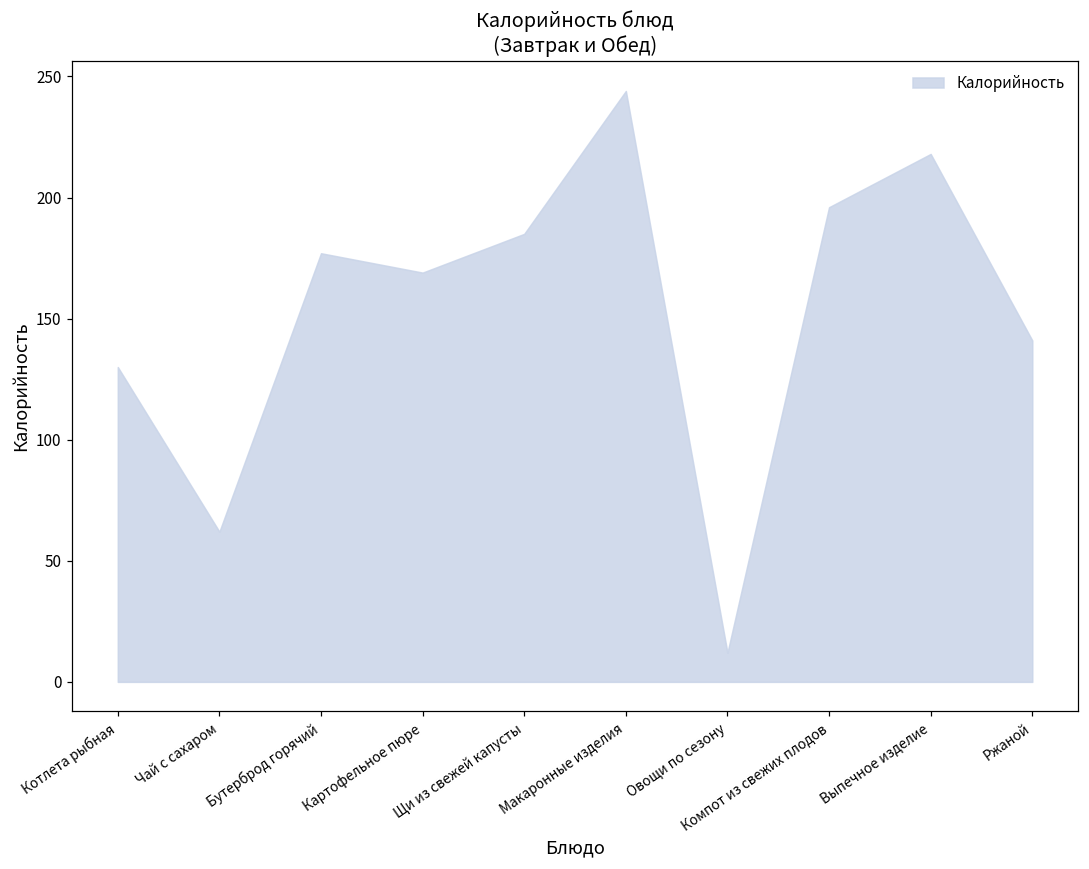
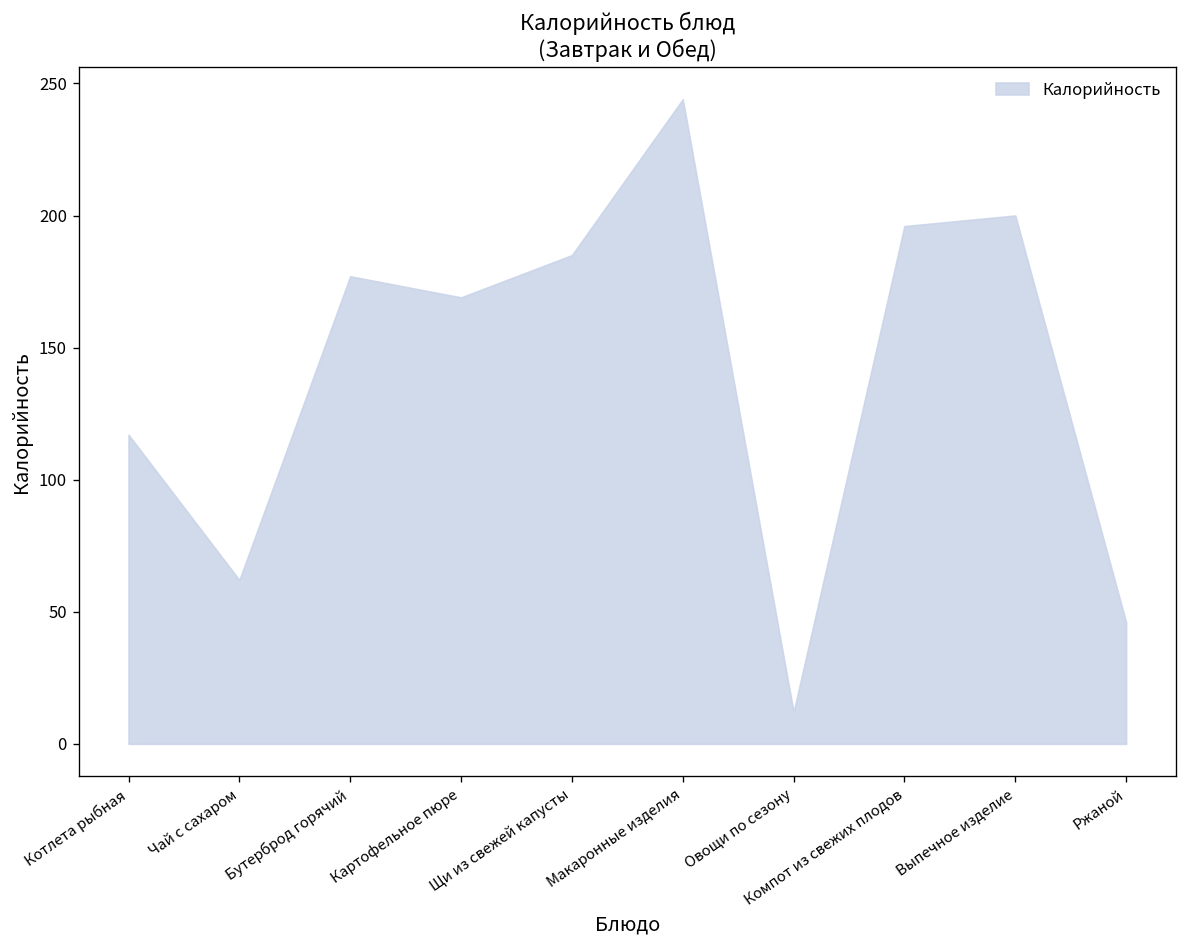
  {
-   "Котлета рыбная": 130,
+   "Котлета рыбная": 117,
    "Чай с сахаром": 62,
    "Бутерброд горячий": 177,
    "Картофельное пюре": 169,
    "Щи из свежей капусты": 185,
    "Макаронные изделия": 244,
    "Овощи по сезону": 12,
    "Компот из свежих плодов": 196,
-   "Выпечное изделие": 218,
-   "Ржаной": 141
+   "Выпечное изделие": 200,
+   "Ржаной": 46
  }
